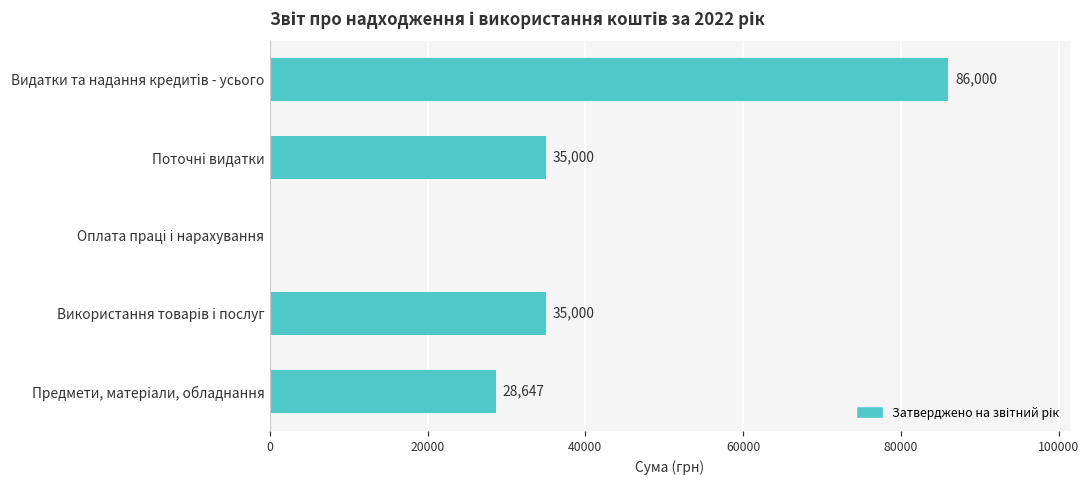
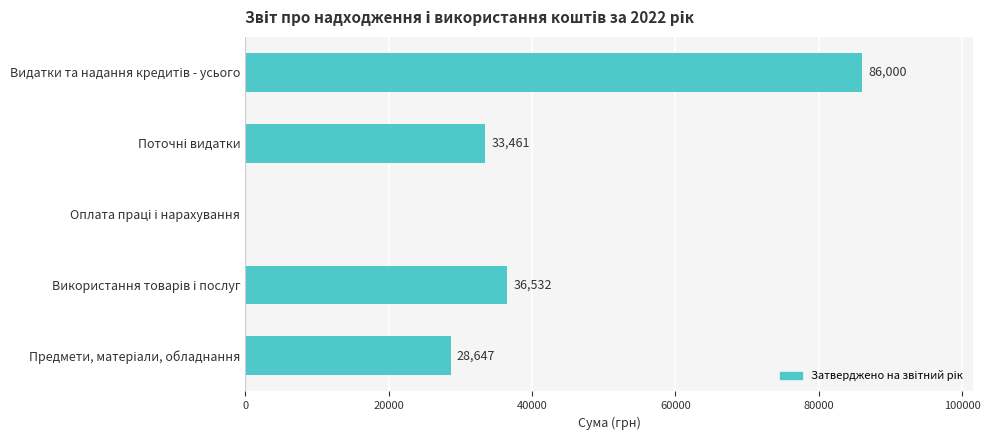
  {
    "Видатки та надання кредитів - усього": "86,000",
-   "Поточні видатки": "35,000",
-   "Використання товарів і послуг": "35,000",
+   "Поточні видатки": "33,461",
+   "Використання товарів і послуг": "36,532",
    "Предмети, матеріали, обладнання": "28,647"
  }
